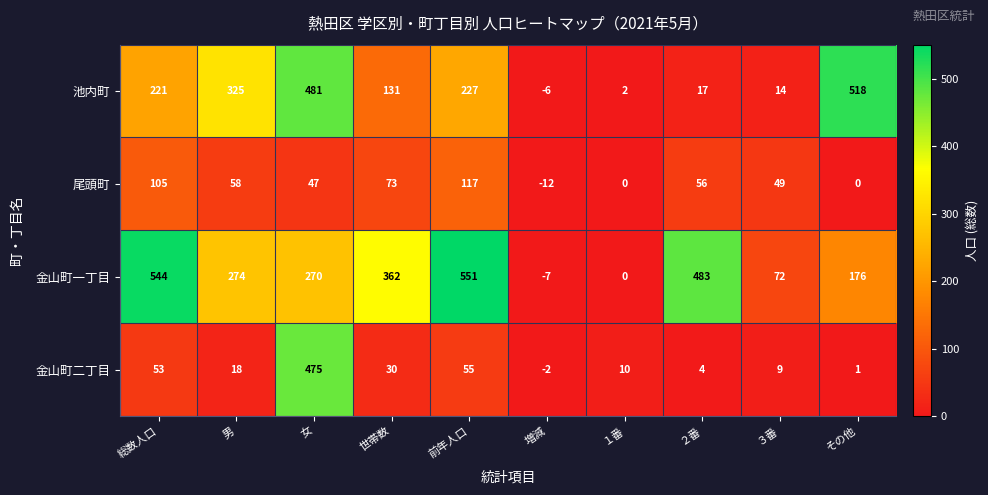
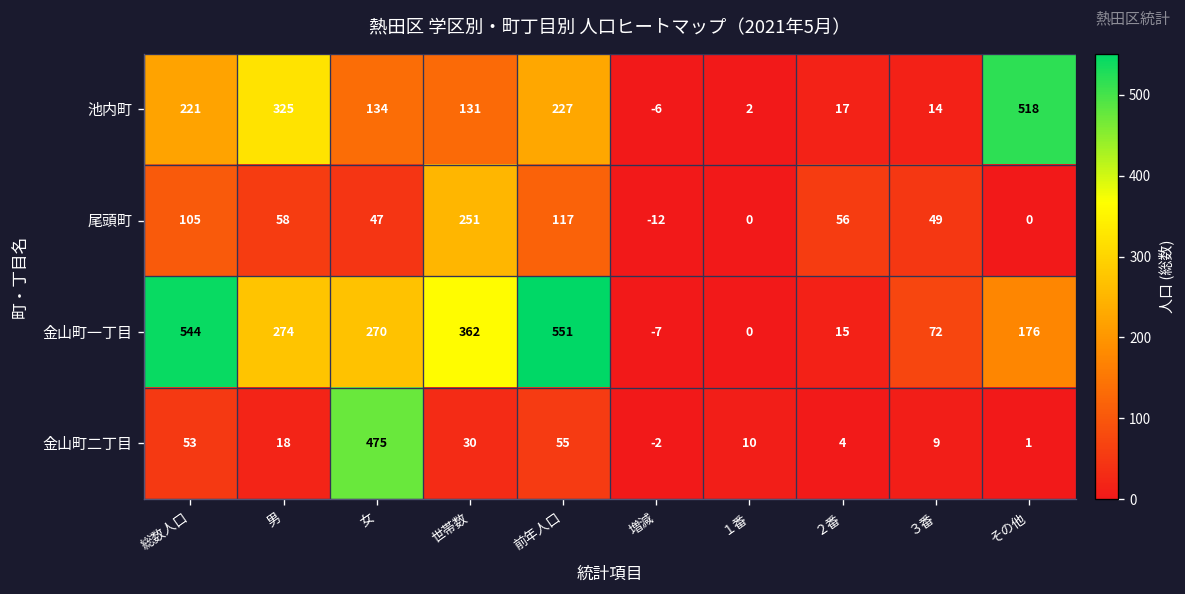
  {
    "池内町": {
      "総数人口": 221,
      "男": 325,
-     "女": 481,
+     "女": 134,
      "世帯数": 131,
      "前年人口": 227,
      "増減": -6,
      "１番": 2,
      "２番": 17,
      "３番": 14,
      "その他": 518
    },
    "尾頭町": {
      "総数人口": 105,
      "男": 58,
      "女": 47,
-     "世帯数": 73,
+     "世帯数": 251,
      "前年人口": 117,
      "増減": -12,
      "１番": 0,
      "２番": 56,
      "３番": 49,
      "その他": 0
    },
    "金山町一丁目": {
      "総数人口": 544,
      "男": 274,
      "女": 270,
      "世帯数": 362,
      "前年人口": 551,
      "増減": -7,
      "１番": 0,
-     "２番": 483,
+     "２番": 15,
      "３番": 72,
      "その他": 176
    },
    "金山町二丁目": {
      "総数人口": 53,
      "男": 18,
      "女": 475,
      "世帯数": 30,
      "前年人口": 55,
      "増減": -2,
      "１番": 10,
      "２番": 4,
      "３番": 9,
      "その他": 1
    }
  }
